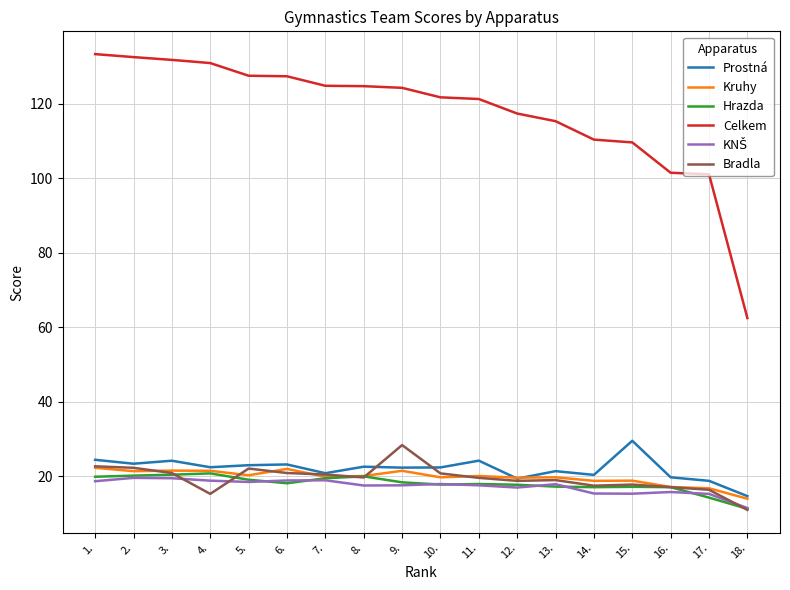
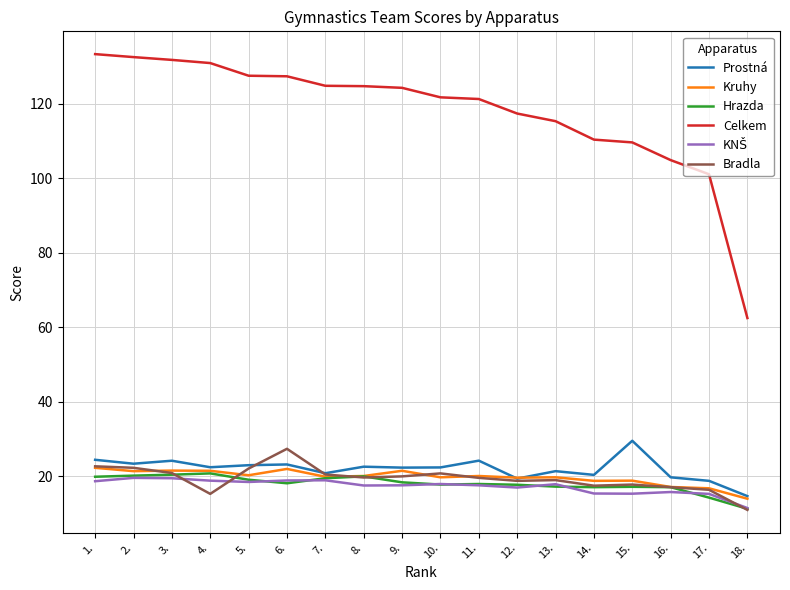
  {
    "Prostná": {
      "1.": 24,
      "2.": 23,
      "3.": 24,
      "4.": 22,
      "5.": 23,
      "6.": 23,
      "8.": 23,
      "9.": 22,
      "10.": 22,
      "11.": 24,
      "13.": 21,
      "14.": 20,
      "15.": 30,
      "16.": 20,
      "17.": 19,
      "18.": 15
    },
    "Kruhy": {
      "2.": 21,
      "4.": 22,
      "5.": 20,
      "6.": 22,
      "9.": 22,
      "10.": 20,
      "13.": 20,
      "14.": 19,
      "15.": 19,
      "18.": 14
    },
    "Hrazda": {
      "1.": 20,
      "4.": 21,
      "6.": 18,
      "9.": 18,
      "12.": 18,
      "17.": 14
    },
    "Celkem": {
      "1.": 133,
      "2.": 133,
      "3.": 132,
      "4.": 131,
      "5.": 128,
      "6.": 127,
      "7.": 125,
      "8.": 125,
      "9.": 124,
      "10.": 122,
      "11.": 121,
      "12.": 117,
      "13.": 115,
      "14.": 110,
      "15.": 110,
-     "16.": 102,
+     "16.": 105,
      "18.": 63
    },
    "KNŠ": {
      "1.": 19,
      "3.": 20,
      "4.": 19,
      "6.": 19,
      "8.": 18,
      "9.": 18,
      "12.": 17,
      "14.": 15,
      "15.": 15,
      "16.": 16,
      "17.": 15
    },
    "Bradla": {
      "2.": 22,
      "4.": 15,
      "5.": 22,
-     "6.": 21,
-     "9.": 28,
+     "6.": 27,
+     "9.": 20,
      "10.": 21,
      "13.": 19
    }
  }
